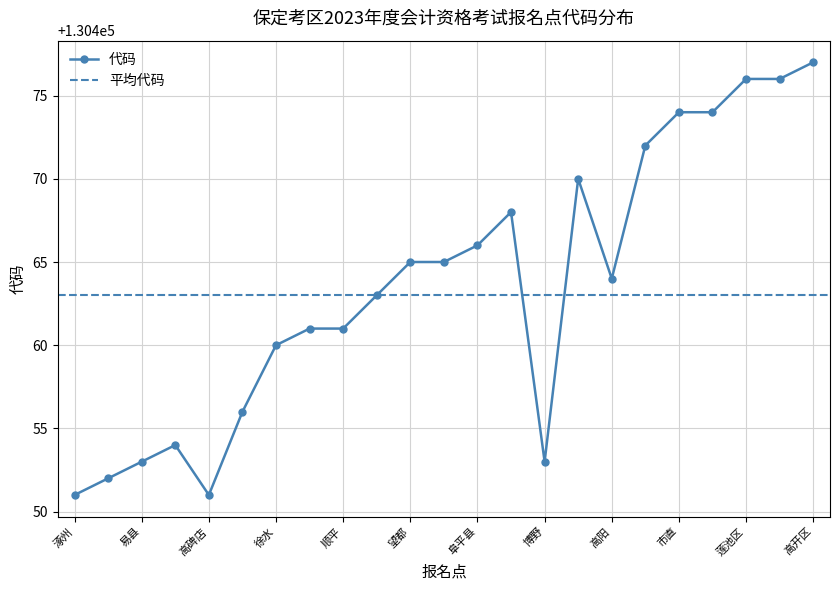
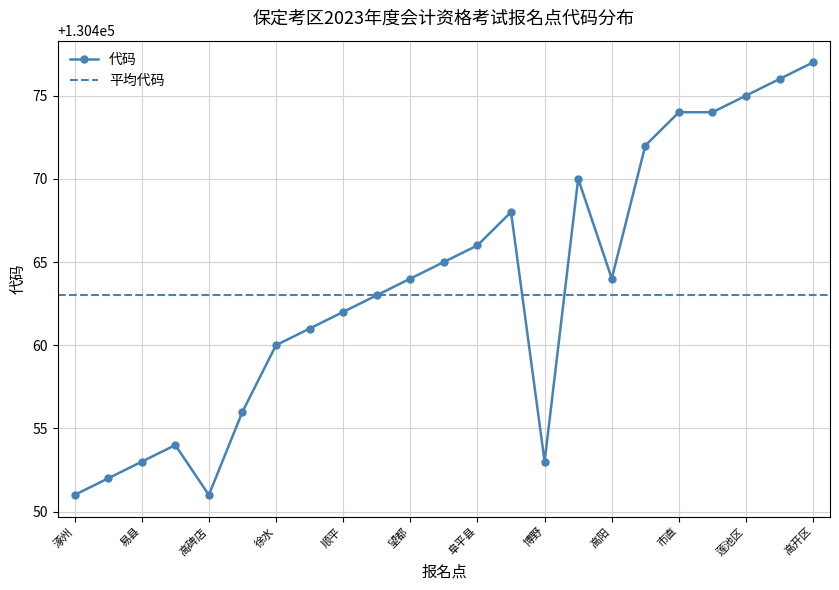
  {
    "涿州": 130451,
    "易县": 130453,
    "高碑店": 130451,
    "徐水": 130460,
-   "顺平": 130461,
-   "望都": 130465,
+   "顺平": 130462,
+   "望都": 130464,
    "阜平县": 130466,
    "博野": 130453,
    "高阳": 130464,
    "市直": 130474,
-   "莲池区": 130476,
+   "莲池区": 130475,
    "高开区": 130477
  }
